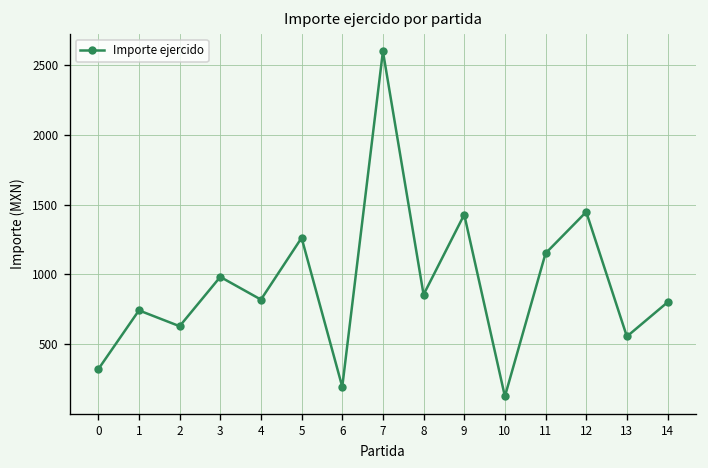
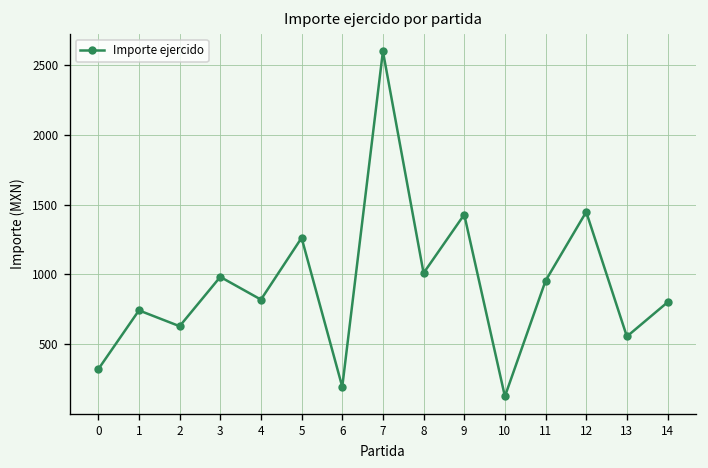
  {
    "0": 320,
    "1": 740,
    "2": 630,
    "3": 980,
    "4": 820,
    "5": 1260,
    "6": 190,
    "7": 2600,
-   "8": 850,
+   "8": 1010,
    "9": 1430,
    "10": 130,
-   "11": 1150,
+   "11": 950,
    "12": 1450,
    "13": 550,
    "14": 800
  }
